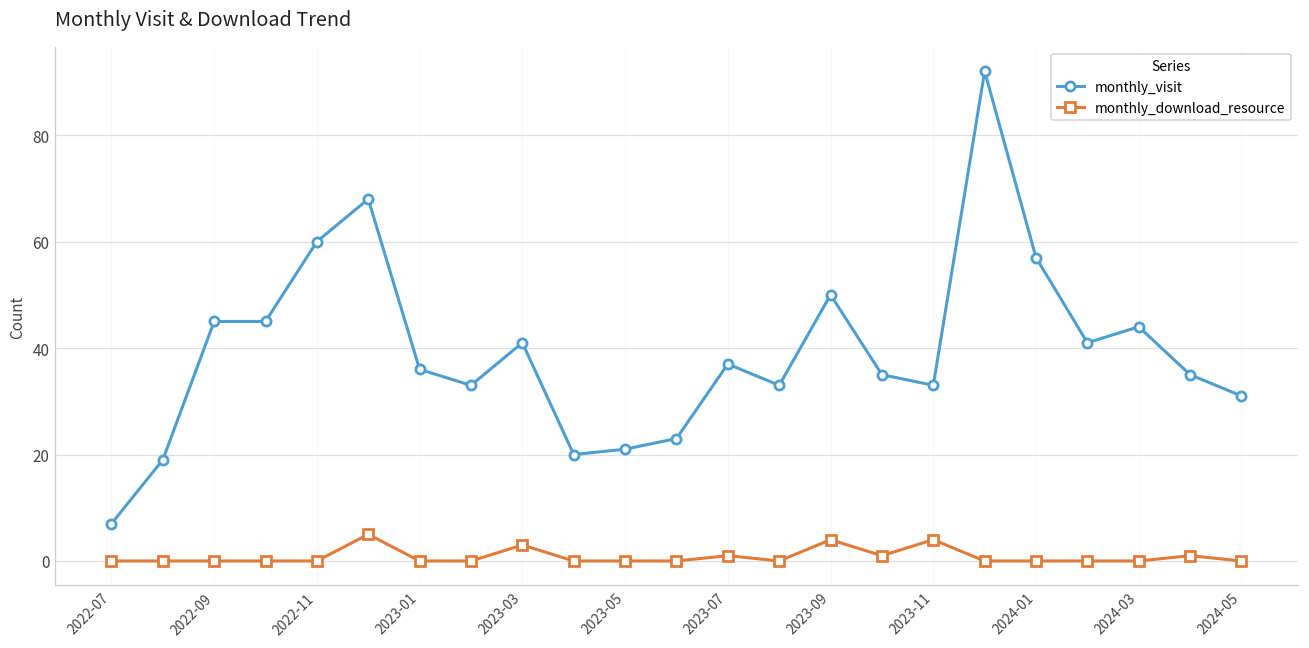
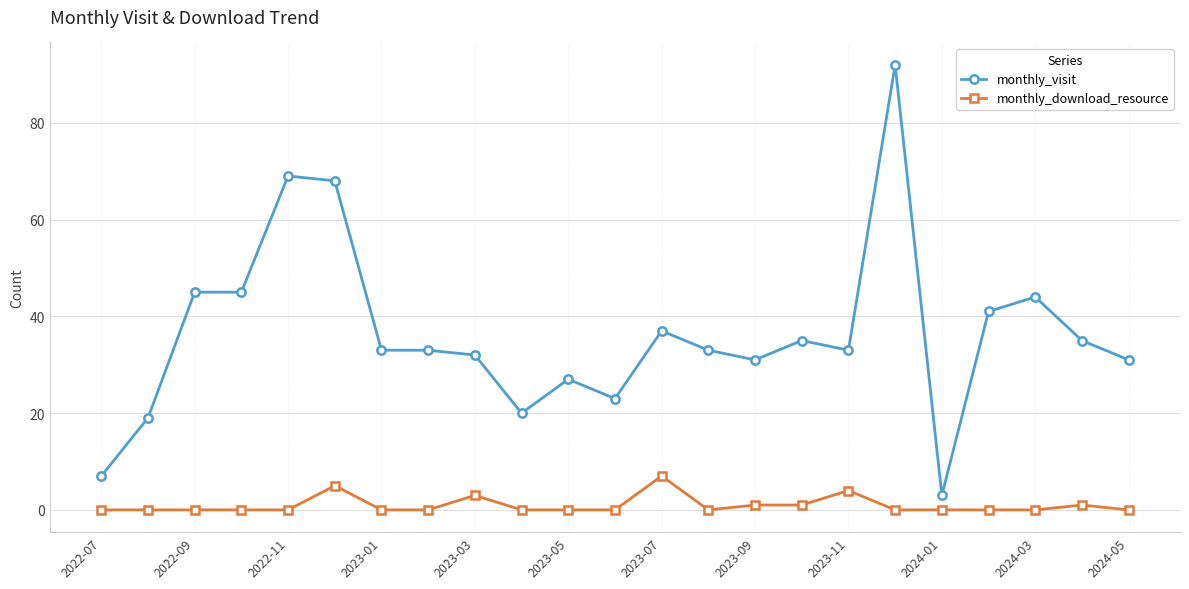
  {
    "monthly_visit": {
      "2022-07": 7,
      "2022-09": 45,
-     "2022-11": 60,
-     "2023-01": 36,
-     "2023-03": 41,
-     "2023-05": 21,
+     "2022-11": 69,
+     "2023-01": 33,
+     "2023-03": 32,
+     "2023-05": 27,
      "2023-07": 37,
-     "2023-09": 50,
+     "2023-09": 31,
      "2023-11": 33,
-     "2024-01": 57,
+     "2024-01": 3,
      "2024-03": 44,
      "2024-05": 31
    },
    "monthly_download_resource": {
      "2022-07": 0,
      "2022-09": 0,
      "2022-11": 0,
      "2023-01": 0,
      "2023-03": 3,
      "2023-05": 0,
-     "2023-07": 1,
-     "2023-09": 4,
+     "2023-07": 7,
+     "2023-09": 1,
      "2023-11": 4,
      "2024-01": 0,
      "2024-03": 0,
      "2024-05": 0
    }
  }
